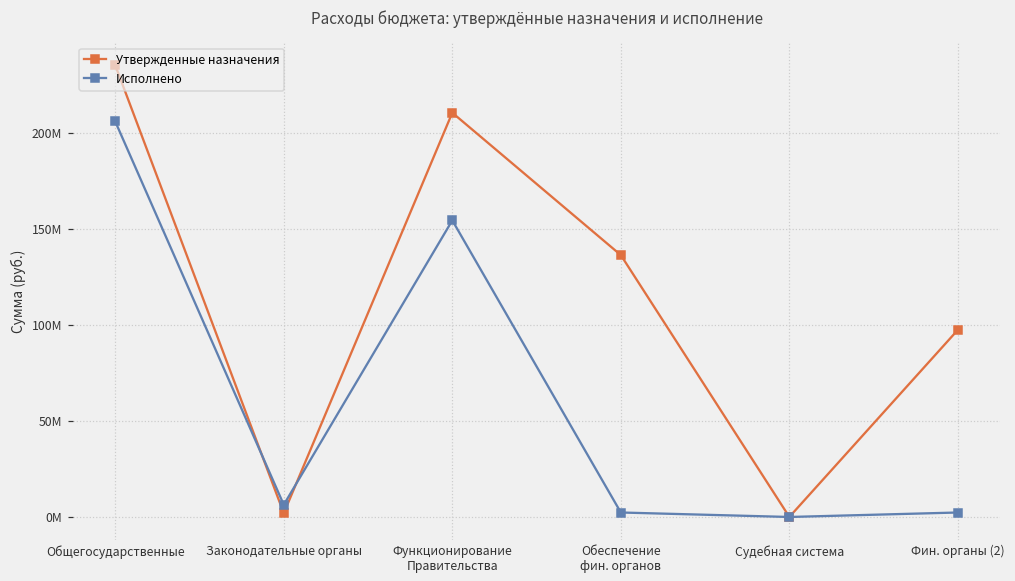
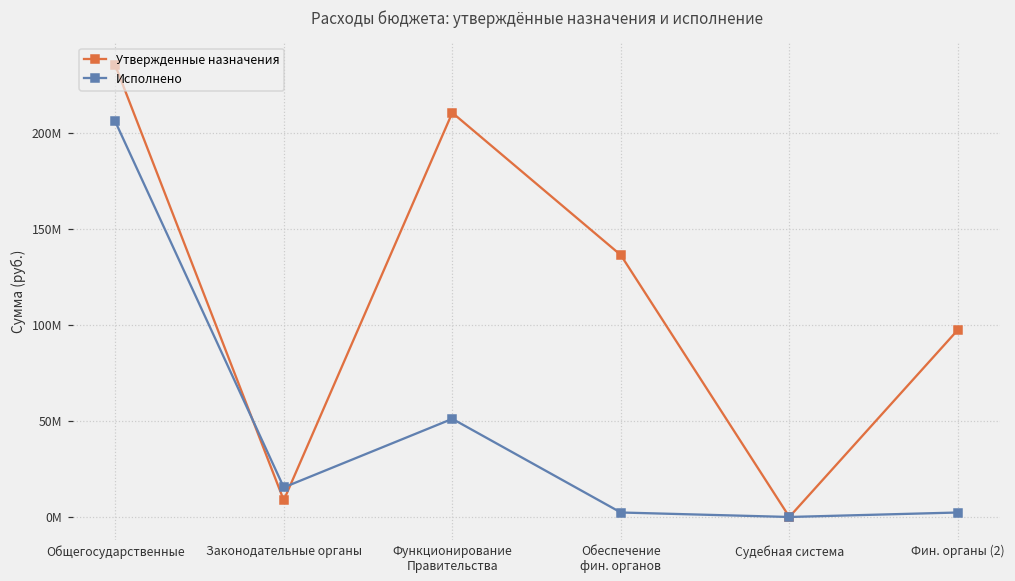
  {
    "Утвержденные назначения": {
-     "Законодательные органы": 2000000,
+     "Законодательные органы": 9000000,
      "Функционирование Правительства": 210000000,
      "Обеспечение фин. органов": 136000000,
      "Фин. органы (2)": 97000000
    },
    "Исполнено": {
      "Общегосударственные": 206000000,
-     "Законодательные органы": 6000000,
-     "Функционирование Правительства": 154000000,
+     "Законодательные органы": 15000000,
+     "Функционирование Правительства": 51000000,
      "Обеспечение фин. органов": 2000000,
      "Фин. органы (2)": 2000000
    }
  }
